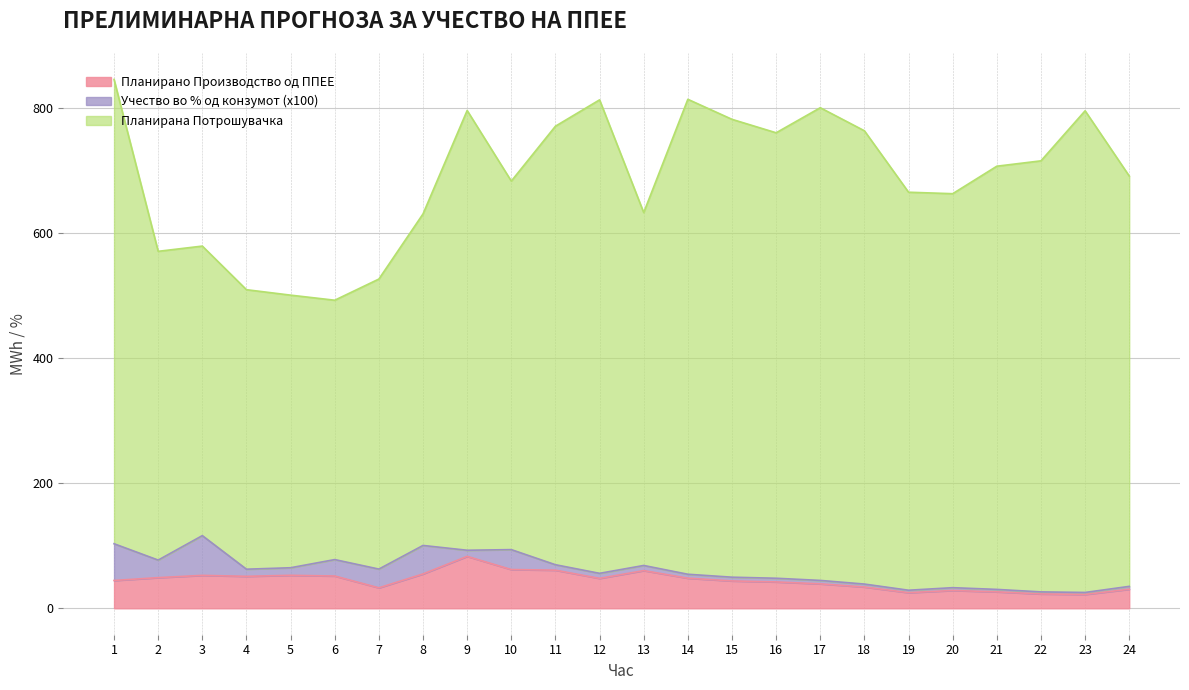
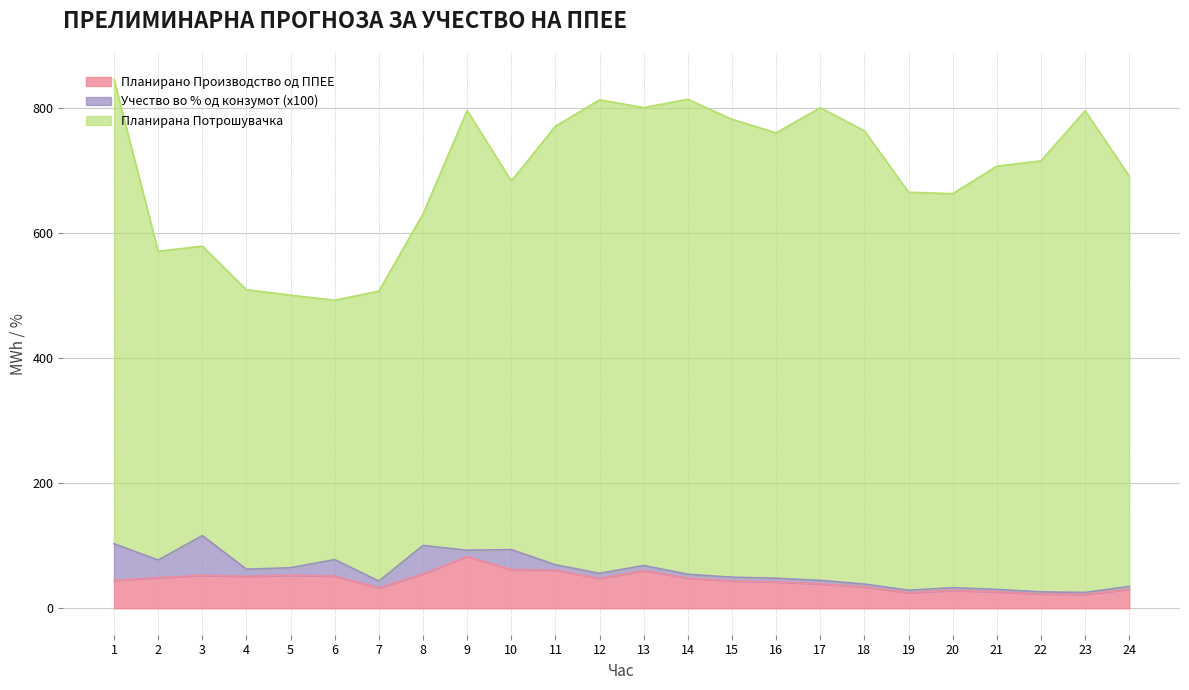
  {
    "Планирано Производство од ППЕЕ": {
      "1": 40,
      "2": 50,
      "3": 50,
      "4": 50,
      "5": 50,
      "6": 50,
      "7": 30,
      "8": 50,
      "9": 80,
      "10": 60,
      "11": 60,
      "12": 50,
      "13": 60,
      "14": 50,
      "15": 40,
      "16": 40,
      "17": 40,
      "18": 30,
      "20": 30,
      "24": 30
    },
    "Учество во % од конзумот (x100)": {
      "1": 60,
      "2": 30,
      "3": 60,
      "4": 10,
      "5": 10,
      "6": 30,
-     "7": 30,
+     "7": 10,
      "8": 50,
      "9": 10,
      "10": 30,
      "11": 10,
      "12": 10,
      "13": 10,
      "14": 10,
      "15": 10,
      "16": 10,
      "17": 10,
      "18": 0,
      "20": 0,
      "24": 0
    },
    "Планирана Потрошувачка": {
      "1": 740,
      "2": 490,
      "3": 460,
      "4": 450,
      "5": 440,
      "6": 420,
      "7": 460,
      "8": 530,
      "9": 700,
      "10": 590,
      "11": 700,
      "12": 760,
-     "13": 560,
+     "13": 730,
      "14": 760,
      "15": 730,
      "16": 710,
      "17": 760,
      "18": 730,
      "19": 640,
      "20": 630,
      "21": 680,
      "22": 690,
      "23": 770,
      "24": 660
    }
  }
